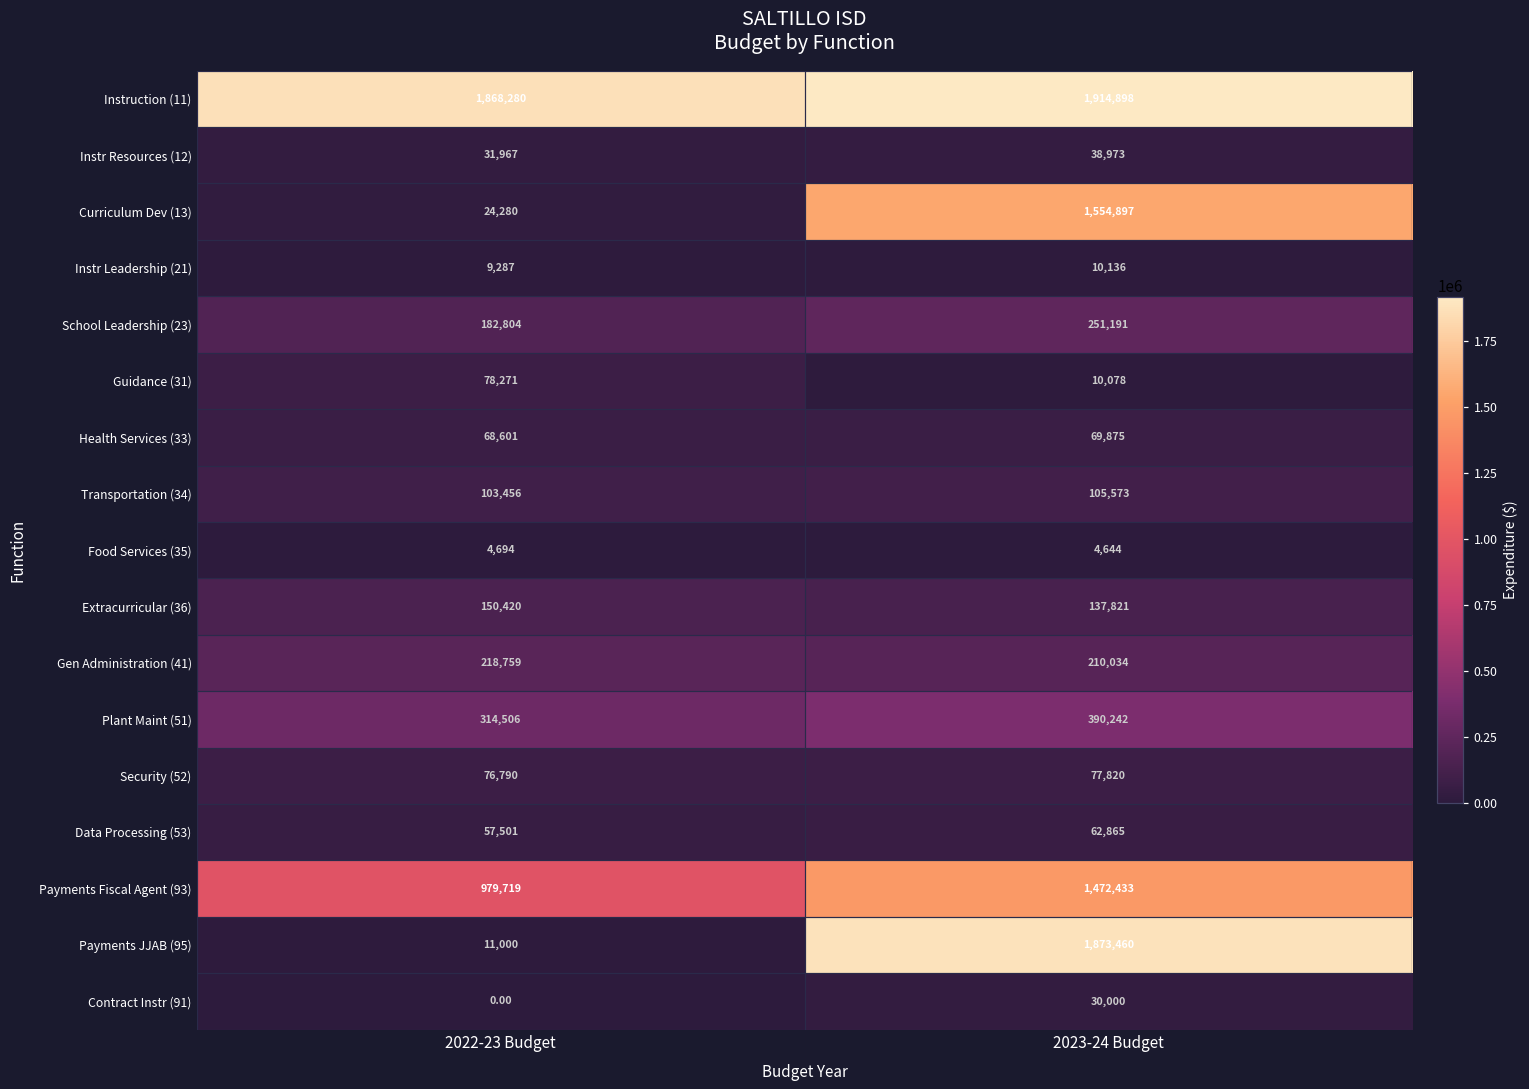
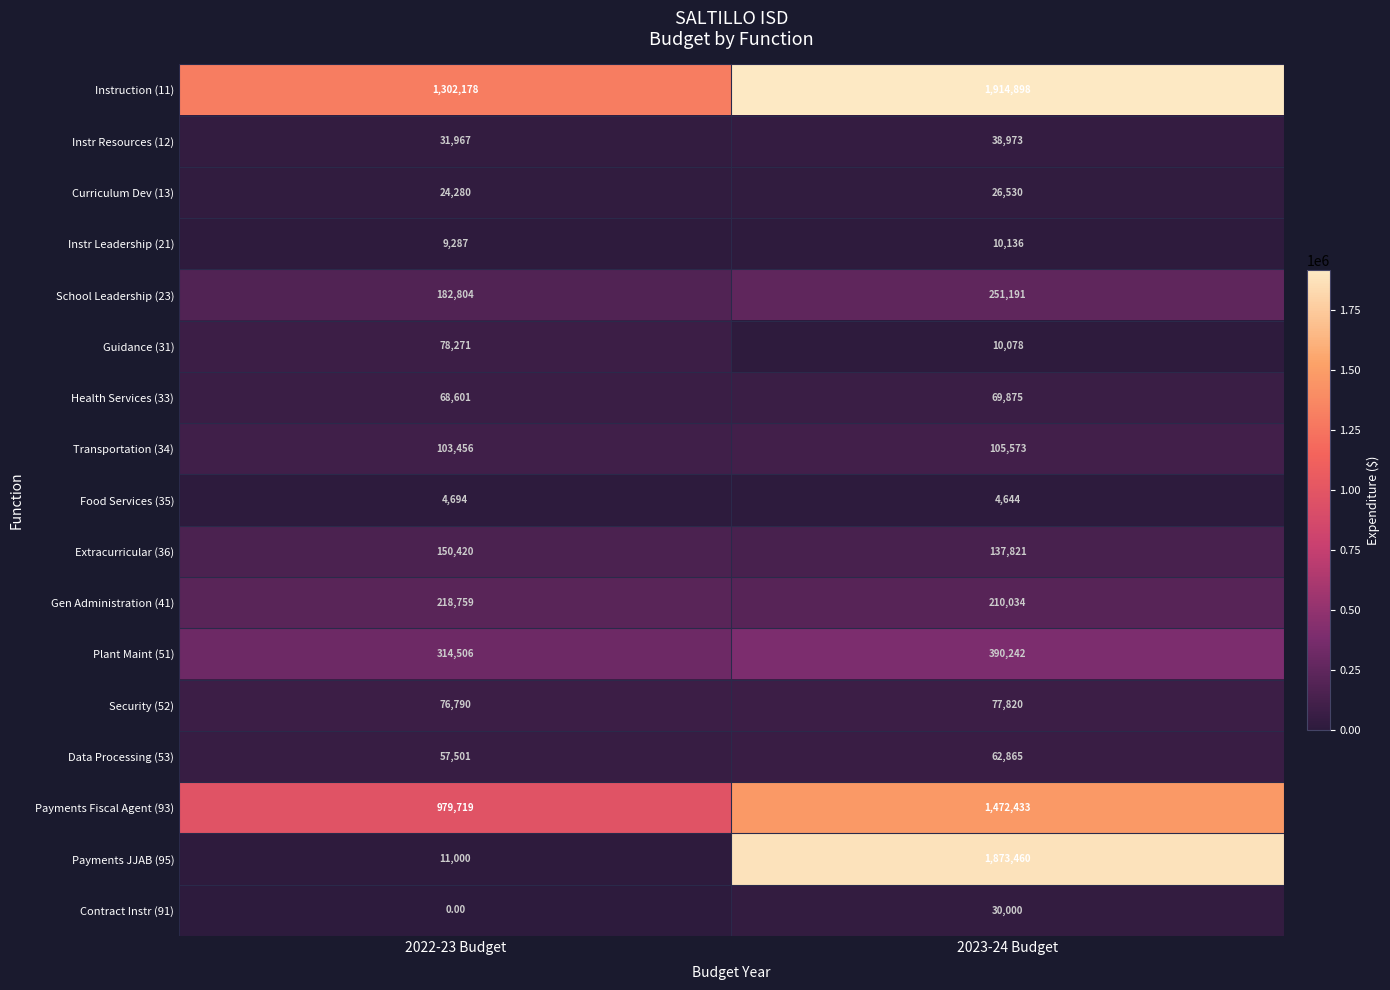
  {
    "Instruction (11)": {
-     "2022-23 Budget": "1,868,280",
+     "2022-23 Budget": "1,302,178",
      "2023-24 Budget": "1,914,898"
    },
    "Instr Resources (12)": {
      "2022-23 Budget": "31,967",
      "2023-24 Budget": "38,973"
    },
    "Curriculum Dev (13)": {
      "2022-23 Budget": "24,280",
-     "2023-24 Budget": "1,554,897"
+     "2023-24 Budget": "26,530"
    },
    "Instr Leadership (21)": {
      "2022-23 Budget": "9,287",
      "2023-24 Budget": "10,136"
    },
    "School Leadership (23)": {
      "2022-23 Budget": "182,804",
      "2023-24 Budget": "251,191"
    },
    "Guidance (31)": {
      "2022-23 Budget": "78,271",
      "2023-24 Budget": "10,078"
    },
    "Health Services (33)": {
      "2022-23 Budget": "68,601",
      "2023-24 Budget": "69,875"
    },
    "Transportation (34)": {
      "2022-23 Budget": "103,456",
      "2023-24 Budget": "105,573"
    },
    "Food Services (35)": {
      "2022-23 Budget": "4,694",
      "2023-24 Budget": "4,644"
    },
    "Extracurricular (36)": {
      "2022-23 Budget": "150,420",
      "2023-24 Budget": "137,821"
    },
    "Gen Administration (41)": {
      "2022-23 Budget": "218,759",
      "2023-24 Budget": "210,034"
    },
    "Plant Maint (51)": {
      "2022-23 Budget": "314,506",
      "2023-24 Budget": "390,242"
    },
    "Security (52)": {
      "2022-23 Budget": "76,790",
      "2023-24 Budget": "77,820"
    },
    "Data Processing (53)": {
      "2022-23 Budget": "57,501",
      "2023-24 Budget": "62,865"
    },
    "Payments Fiscal Agent (93)": {
      "2022-23 Budget": "979,719",
      "2023-24 Budget": "1,472,433"
    },
    "Payments JJAB (95)": {
      "2022-23 Budget": "11,000",
      "2023-24 Budget": "1,873,460"
    },
    "Contract Instr (91)": {
      "2022-23 Budget": "0.00",
      "2023-24 Budget": "30,000"
    }
  }
